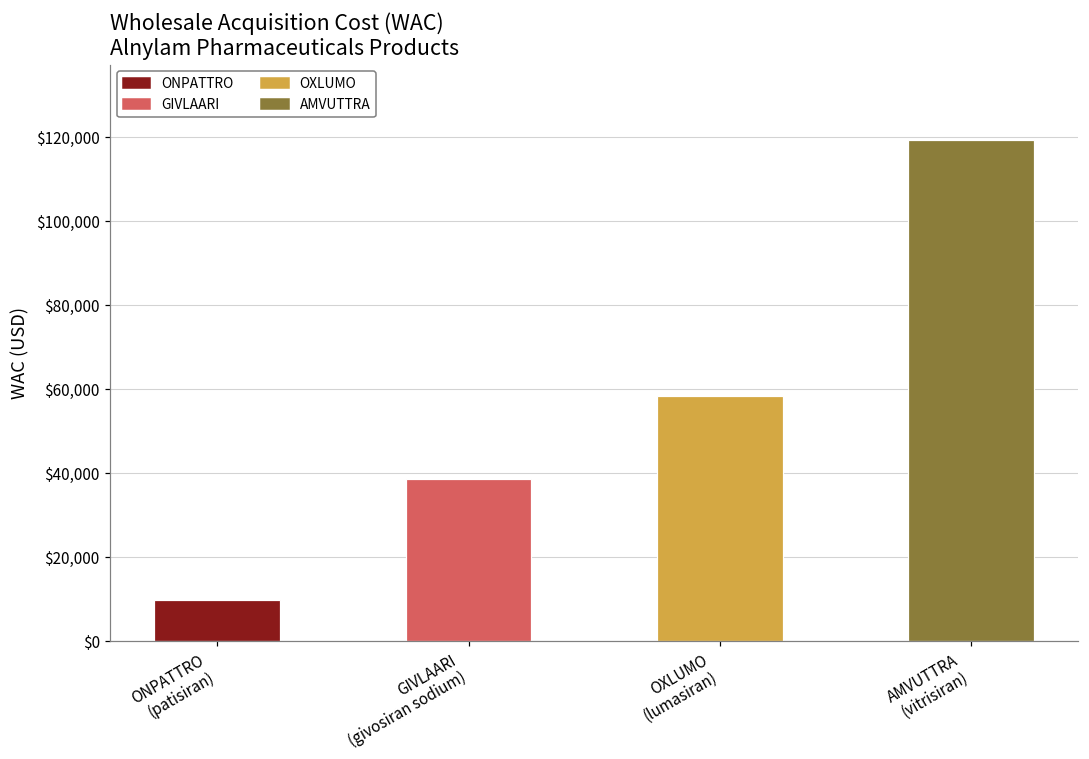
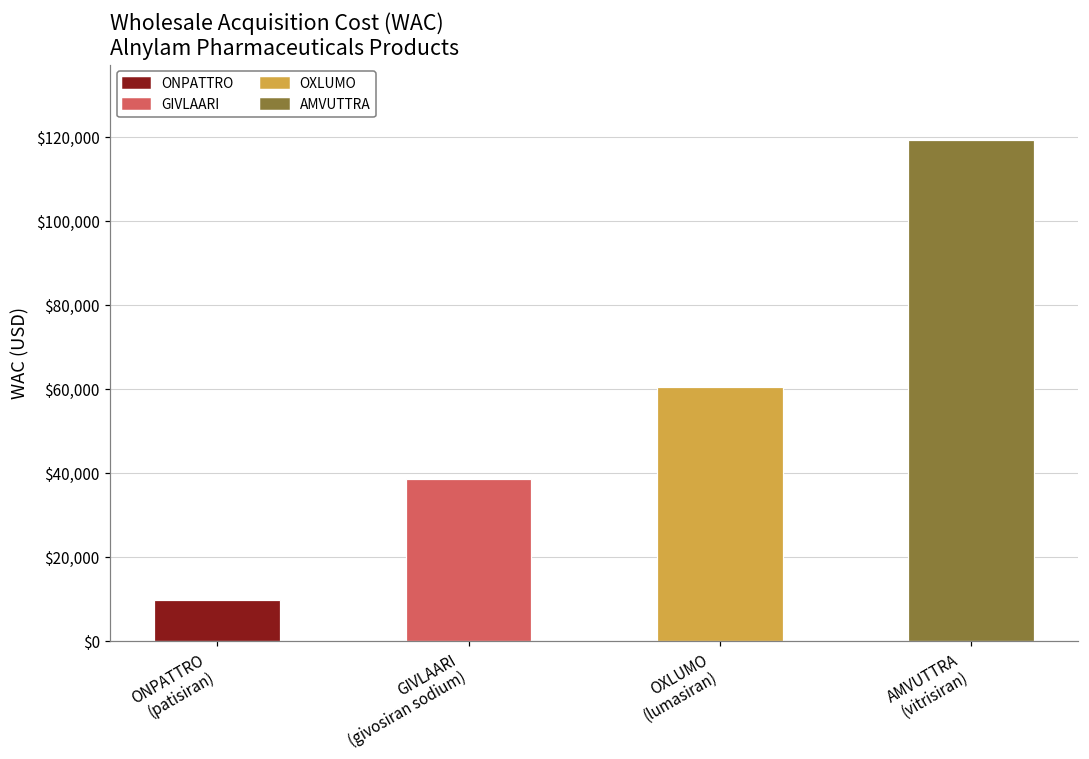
  {
    "ONPATTRO (patisiran)": "$10,000",
    "GIVLAARI (givosiran sodium)": "$39,000",
-   "OXLUMO (lumasiran)": "$58,000",
+   "OXLUMO (lumasiran)": "$61,000",
    "AMVUTTRA (vitrisiran)": "$119,000"
  }
